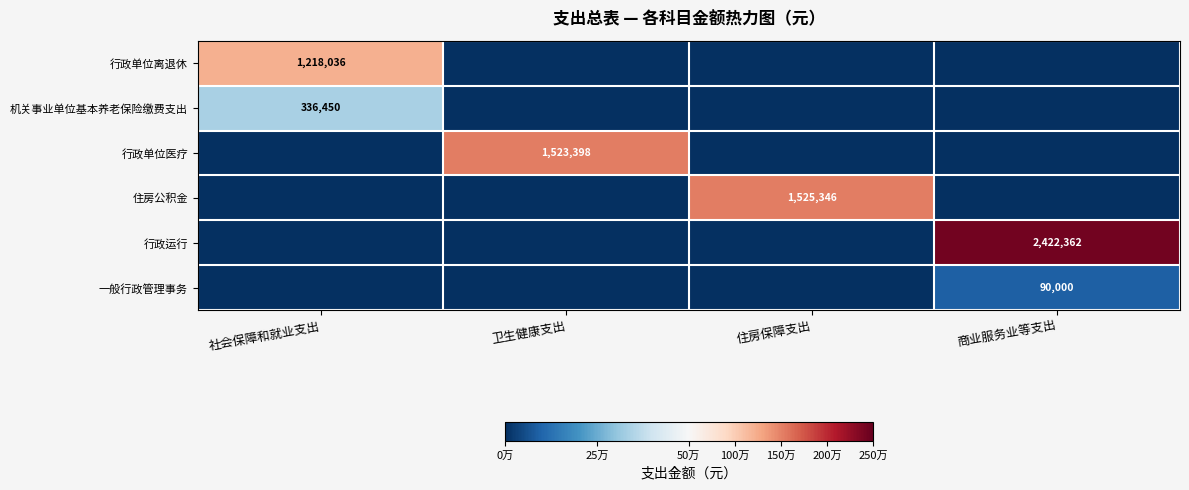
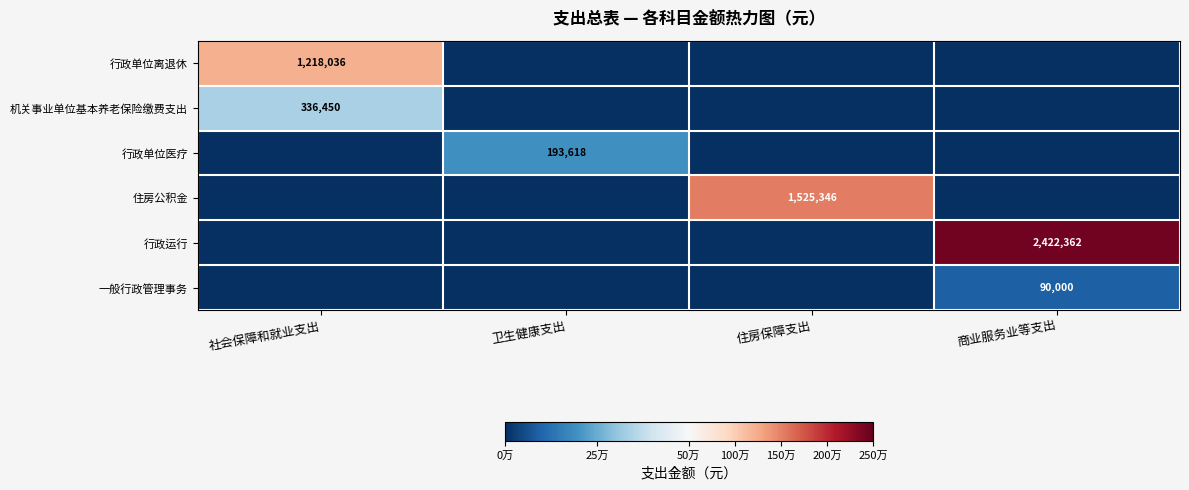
  {
    "行政单位离退休": {
      "社会保障和就业支出": "1,218,036"
    },
    "机关事业单位基本养老保险缴费支出": {
      "社会保障和就业支出": "336,450"
    },
    "行政单位医疗": {
-     "卫生健康支出": "1,523,398"
+     "卫生健康支出": "193,618"
    },
    "住房公积金": {
      "住房保障支出": "1,525,346"
    },
    "行政运行": {
      "商业服务业等支出": "2,422,362"
    },
    "一般行政管理事务": {
      "商业服务业等支出": "90,000"
    }
  }
